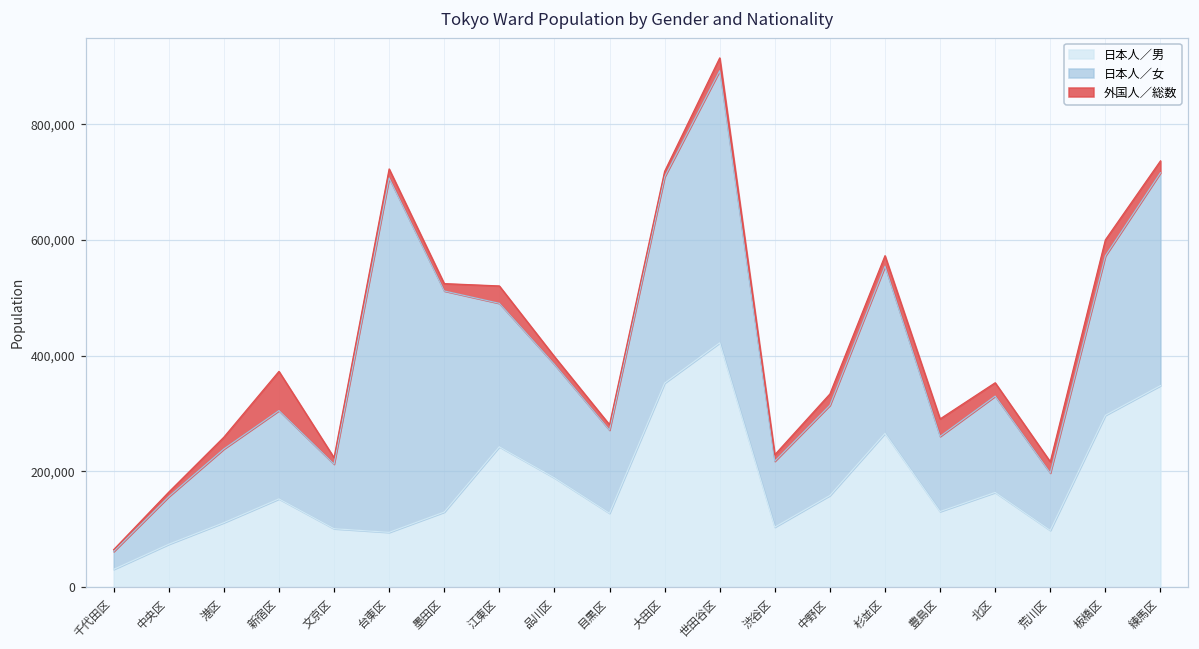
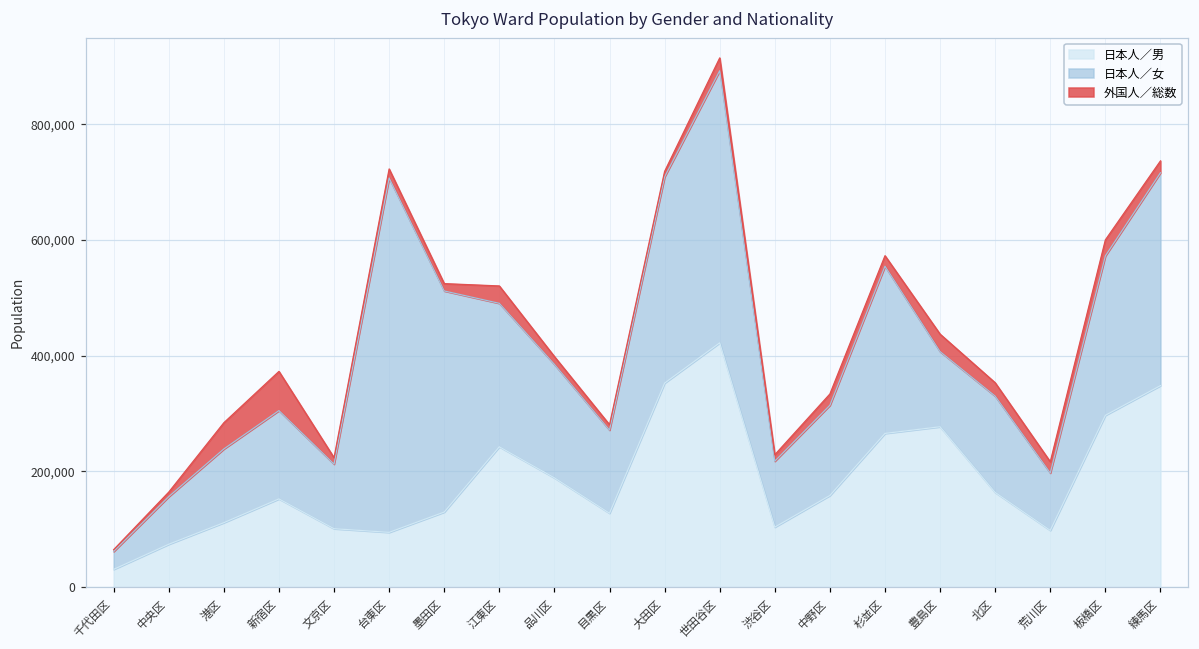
  {
    "日本人／男": {
      "千代田区": "30,000",
      "中央区": "70,000",
      "港区": "110,000",
      "新宿区": "150,000",
      "文京区": "100,000",
      "台東区": "90,000",
      "墨田区": "130,000",
      "江東区": "240,000",
      "品川区": "190,000",
      "目黒区": "130,000",
      "大田区": "350,000",
      "世田谷区": "420,000",
      "渋谷区": "100,000",
      "中野区": "160,000",
      "杉並区": "270,000",
-     "豊島区": "130,000",
+     "豊島区": "280,000",
      "北区": "160,000",
      "荒川区": "100,000",
      "板橋区": "300,000",
      "練馬区": "350,000"
    },
    "日本人／女": {
      "中央区": "80,000",
      "港区": "130,000",
      "新宿区": "150,000",
      "文京区": "110,000",
      "台東区": "610,000",
      "墨田区": "380,000",
      "江東区": "250,000",
      "品川区": "200,000",
      "目黒区": "140,000",
      "大田区": "360,000",
      "世田谷区": "470,000",
      "渋谷区": "110,000",
      "中野区": "160,000",
      "杉並区": "290,000",
      "豊島区": "130,000",
      "北区": "170,000",
      "荒川区": "100,000",
      "板橋区": "280,000",
      "練馬区": "370,000"
    },
    "外国人／総数": {
      "中央区": "10,000",
-     "港区": "20,000",
+     "港区": "50,000",
      "新宿区": "70,000",
      "文京区": "10,000",
      "台東区": "20,000",
      "墨田区": "10,000",
      "江東区": "30,000",
      "品川区": "10,000",
      "目黒区": "10,000",
      "大田区": "10,000",
      "世田谷区": "20,000",
      "渋谷区": "10,000",
      "中野区": "20,000",
      "杉並区": "20,000",
      "豊島区": "30,000",
      "北区": "20,000",
      "荒川区": "20,000",
      "板橋区": "30,000",
      "練馬区": "20,000"
    }
  }
